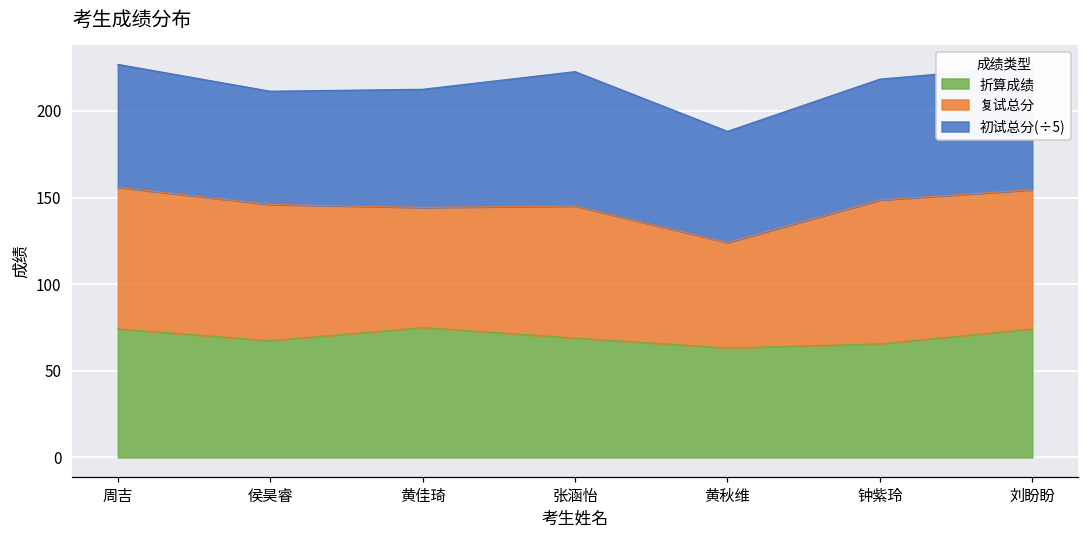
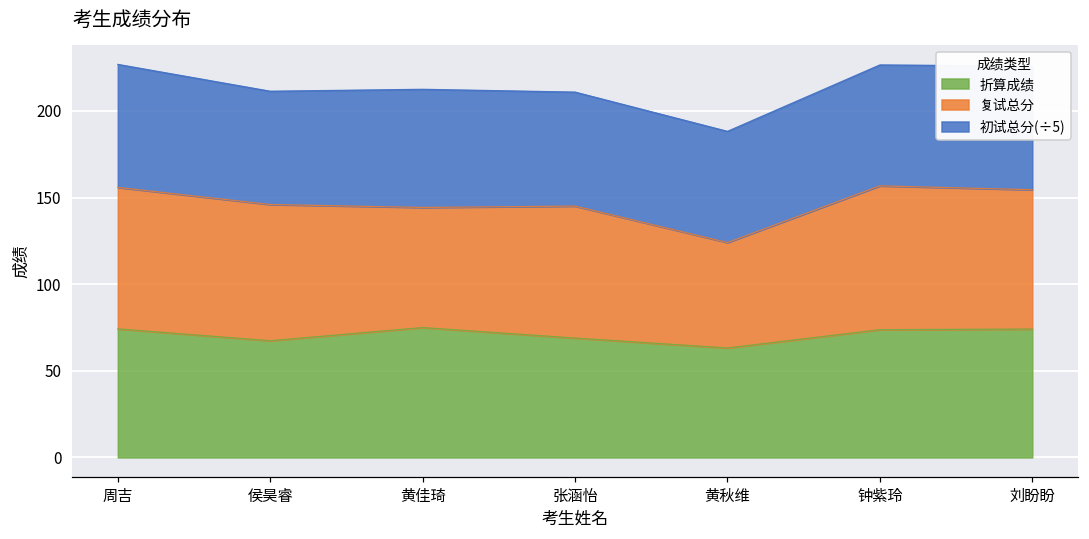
  {
    "折算成绩": {
      "周吉": 74,
      "侯昊睿": 67,
      "黄佳琦": 75,
      "张涵怡": 69,
      "黄秋维": 63,
-     "钟紫玲": 66,
+     "钟紫玲": 74,
      "刘盼盼": 74
    },
    "复试总分": {
      "周吉": 82,
      "侯昊睿": 79,
      "黄佳琦": 69,
      "张涵怡": 76,
      "黄秋维": 61,
      "钟紫玲": 83,
      "刘盼盼": 80
    },
    "初试总分(÷5)": {
      "周吉": 71,
      "侯昊睿": 65,
      "黄佳琦": 68,
-     "张涵怡": 78,
+     "张涵怡": 66,
      "黄秋维": 64,
      "钟紫玲": 70
    }
  }
